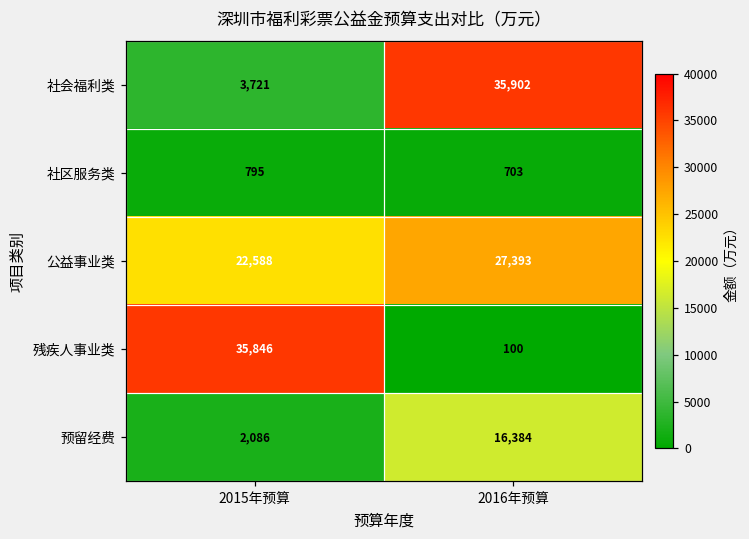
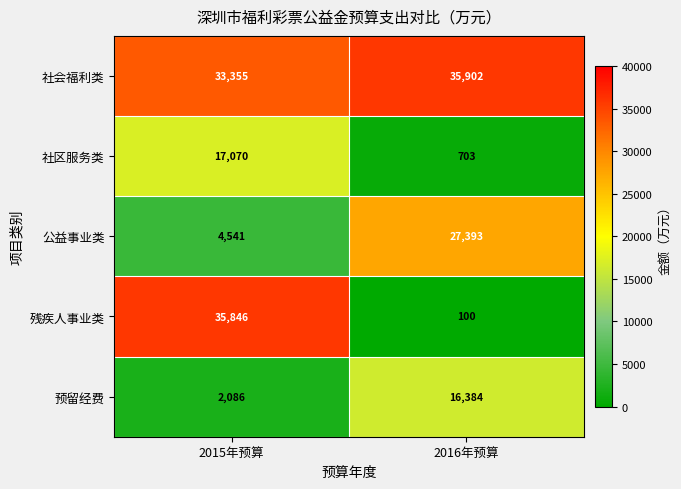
  {
    "社会福利类": {
-     "2015年预算": "3,721",
+     "2015年预算": "33,355",
      "2016年预算": "35,902"
    },
    "社区服务类": {
-     "2015年预算": "795",
+     "2015年预算": "17,070",
      "2016年预算": "703"
    },
    "公益事业类": {
-     "2015年预算": "22,588",
+     "2015年预算": "4,541",
      "2016年预算": "27,393"
    },
    "残疾人事业类": {
      "2015年预算": "35,846",
      "2016年预算": "100"
    },
    "预留经费": {
      "2015年预算": "2,086",
      "2016年预算": "16,384"
    }
  }
